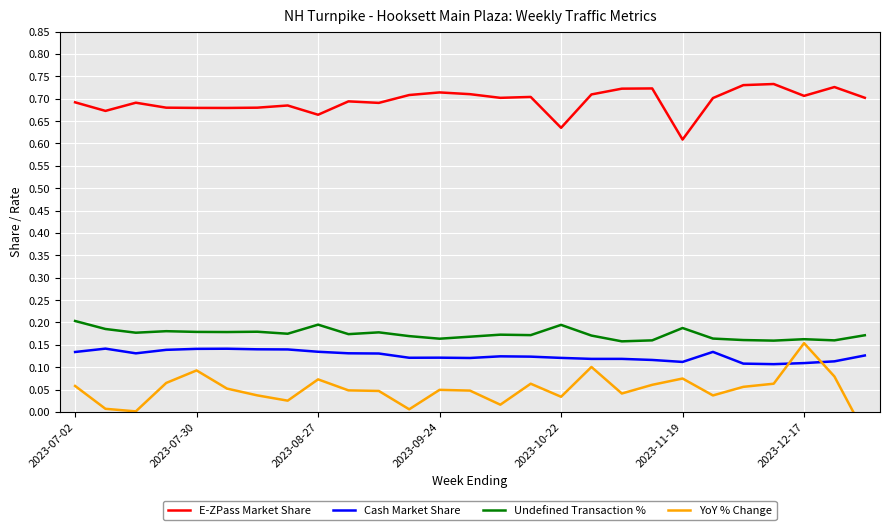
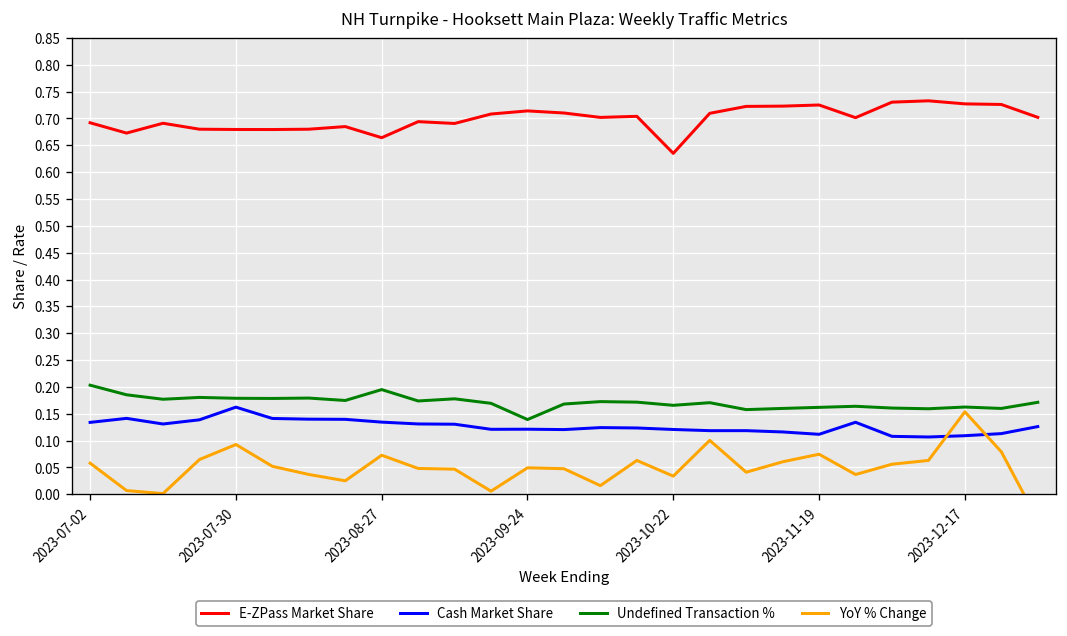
  {
    "E-ZPass Market Share": {
      "2023-07-02": 0.69,
      "2023-07-30": 0.68,
      "2023-08-27": 0.66,
      "2023-09-24": 0.71,
      "2023-10-22": 0.64,
-     "2023-11-19": 0.61,
-     "2023-12-17": 0.71
+     "2023-11-19": 0.73,
+     "2023-12-17": 0.73
    },
    "Cash Market Share": {
      "2023-07-02": 0.13,
-     "2023-07-30": 0.14,
+     "2023-07-30": 0.16,
      "2023-08-27": 0.13,
      "2023-09-24": 0.12,
      "2023-10-22": 0.12,
      "2023-11-19": 0.11,
      "2023-12-17": 0.11
    },
    "Undefined Transaction %": {
      "2023-07-02": 0.20,
      "2023-07-30": 0.18,
      "2023-08-27": 0.20,
-     "2023-09-24": 0.16,
-     "2023-10-22": 0.19,
-     "2023-11-19": 0.19,
+     "2023-09-24": 0.14,
+     "2023-10-22": 0.17,
+     "2023-11-19": 0.16,
      "2023-12-17": 0.16
    },
    "YoY % Change": {
      "2023-07-02": 0.06,
      "2023-07-30": 0.09,
      "2023-08-27": 0.07,
      "2023-09-24": 0.05,
      "2023-10-22": 0.03,
      "2023-11-19": 0.07,
      "2023-12-17": 0.15
    }
  }
